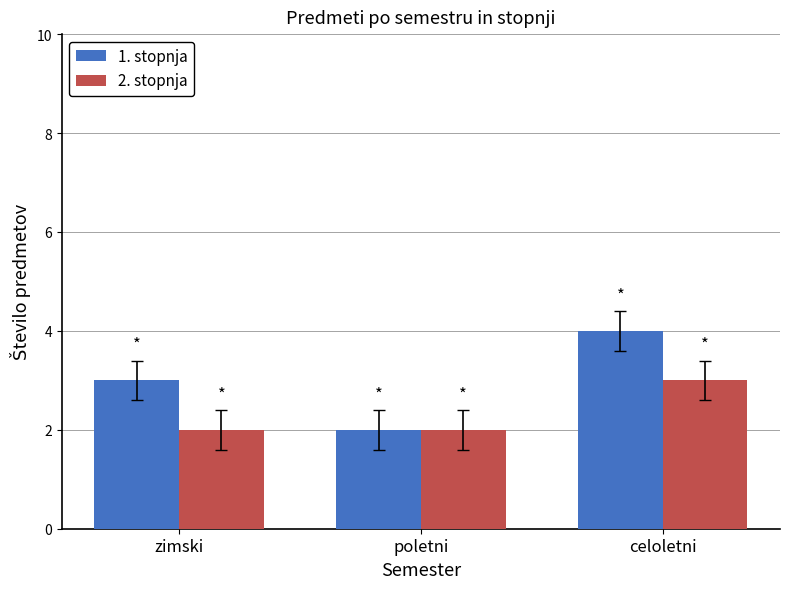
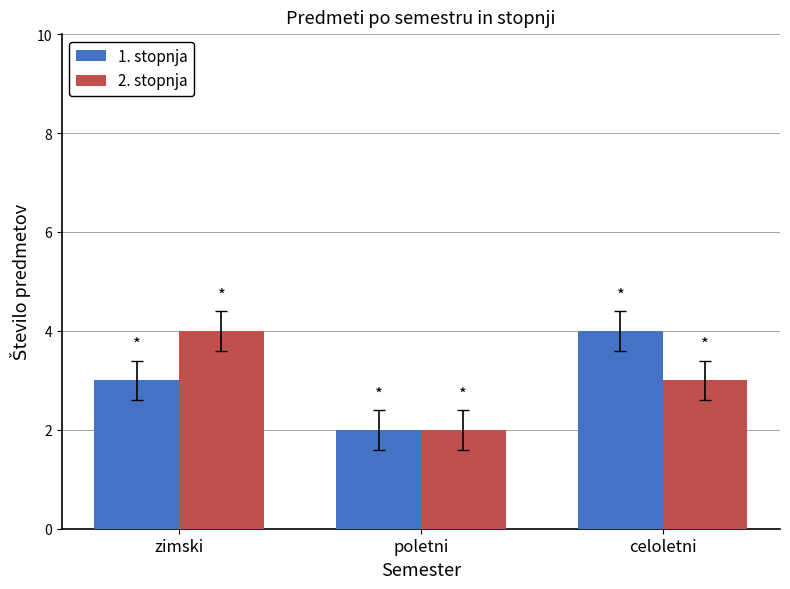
  {
    "2. stopnja": {
-     "zimski": 2,
+     "zimski": 4,
      "poletni": 2,
      "celoletni": 3
    }
  }
